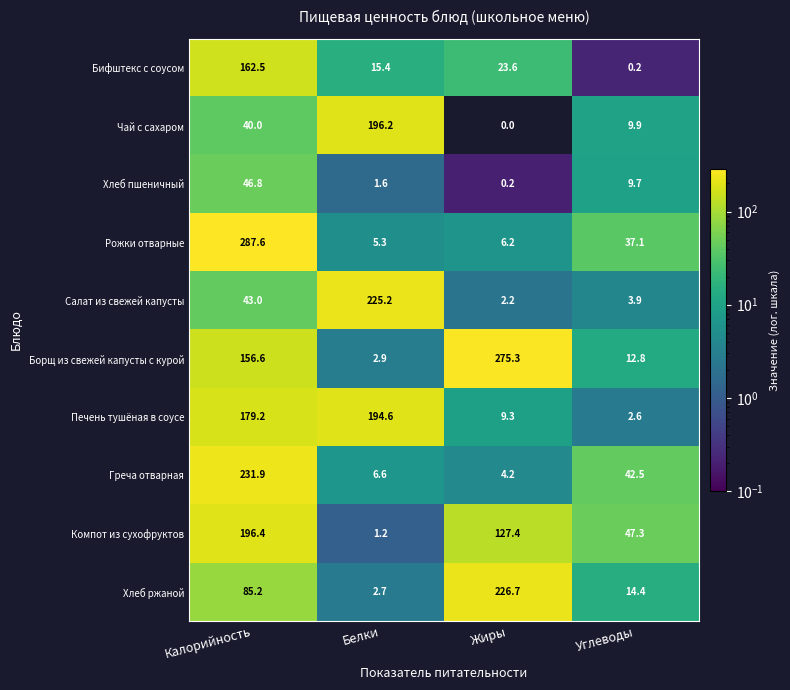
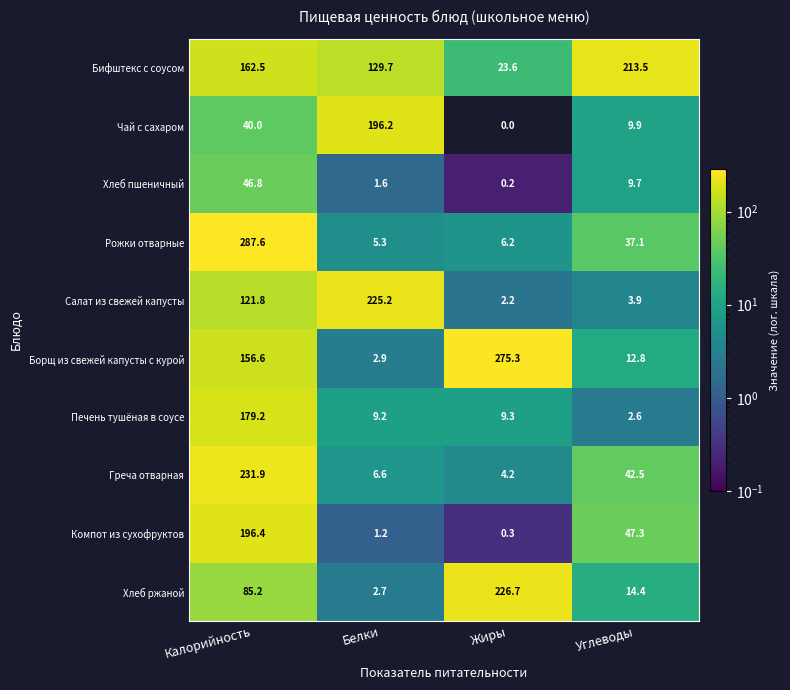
  {
    "Бифштекс с соусом": {
      "Калорийность": 162.5,
-     "Белки": 15.4,
+     "Белки": 129.7,
      "Жиры": 23.6,
-     "Углеводы": 0.2
+     "Углеводы": 213.5
    },
    "Чай с сахаром": {
      "Калорийность": 40.0,
      "Белки": 196.2,
      "Жиры": 0.0,
      "Углеводы": 9.9
    },
    "Хлеб пшеничный": {
      "Калорийность": 46.8,
      "Белки": 1.6,
      "Жиры": 0.2,
      "Углеводы": 9.7
    },
    "Рожки отварные": {
      "Калорийность": 287.6,
      "Белки": 5.3,
      "Жиры": 6.2,
      "Углеводы": 37.1
    },
    "Салат из свежей капусты": {
-     "Калорийность": 43.0,
+     "Калорийность": 121.8,
      "Белки": 225.2,
      "Жиры": 2.2,
      "Углеводы": 3.9
    },
    "Борщ из свежей капусты с курой": {
      "Калорийность": 156.6,
      "Белки": 2.9,
      "Жиры": 275.3,
      "Углеводы": 12.8
    },
    "Печень тушёная в соусе": {
      "Калорийность": 179.2,
-     "Белки": 194.6,
+     "Белки": 9.2,
      "Жиры": 9.3,
      "Углеводы": 2.6
    },
    "Греча отварная": {
      "Калорийность": 231.9,
      "Белки": 6.6,
      "Жиры": 4.2,
      "Углеводы": 42.5
    },
    "Компот из сухофруктов": {
      "Калорийность": 196.4,
      "Белки": 1.2,
-     "Жиры": 127.4,
+     "Жиры": 0.3,
      "Углеводы": 47.3
    },
    "Хлеб ржаной": {
      "Калорийность": 85.2,
      "Белки": 2.7,
      "Жиры": 226.7,
      "Углеводы": 14.4
    }
  }
